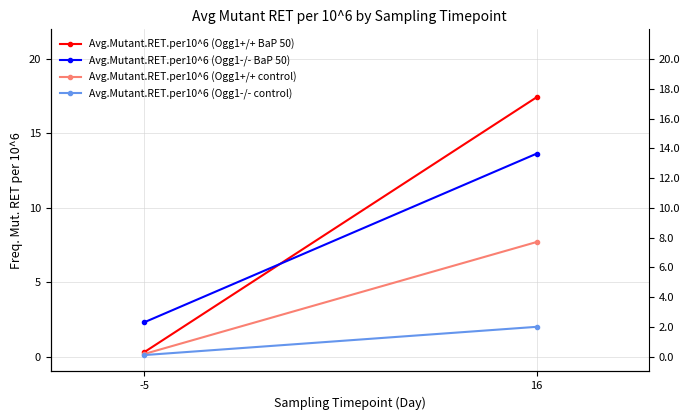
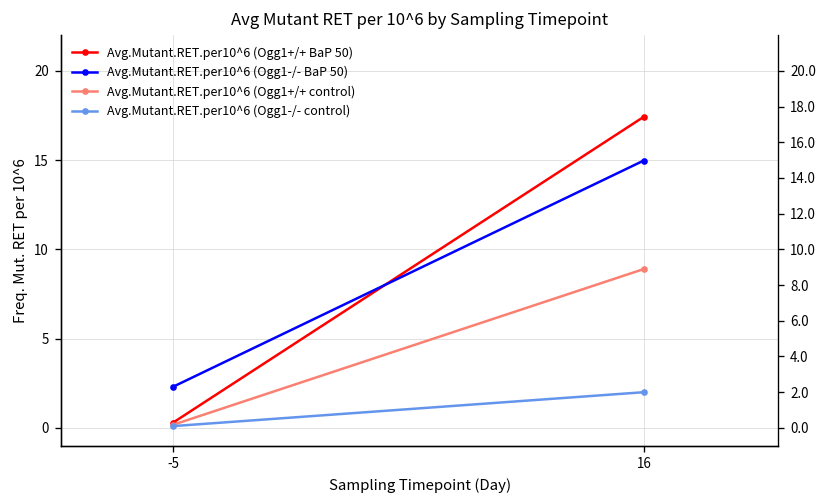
  {
    "Avg.Mutant.RET.per10^6 (Ogg1+/+ BaP 50)": {
      "16": 17.4
    },
    "Avg.Mutant.RET.per10^6 (Ogg1-/- BaP 50)": {
      "-5": 2.3,
-     "16": 13.6
+     "16": 15.0
    },
    "Avg.Mutant.RET.per10^6 (Ogg1+/+ control)": {
-     "16": 7.7
+     "16": 8.9
    },
    "Avg.Mutant.RET.per10^6 (Ogg1-/- control)": {
      "16": 2.0
    }
  }
